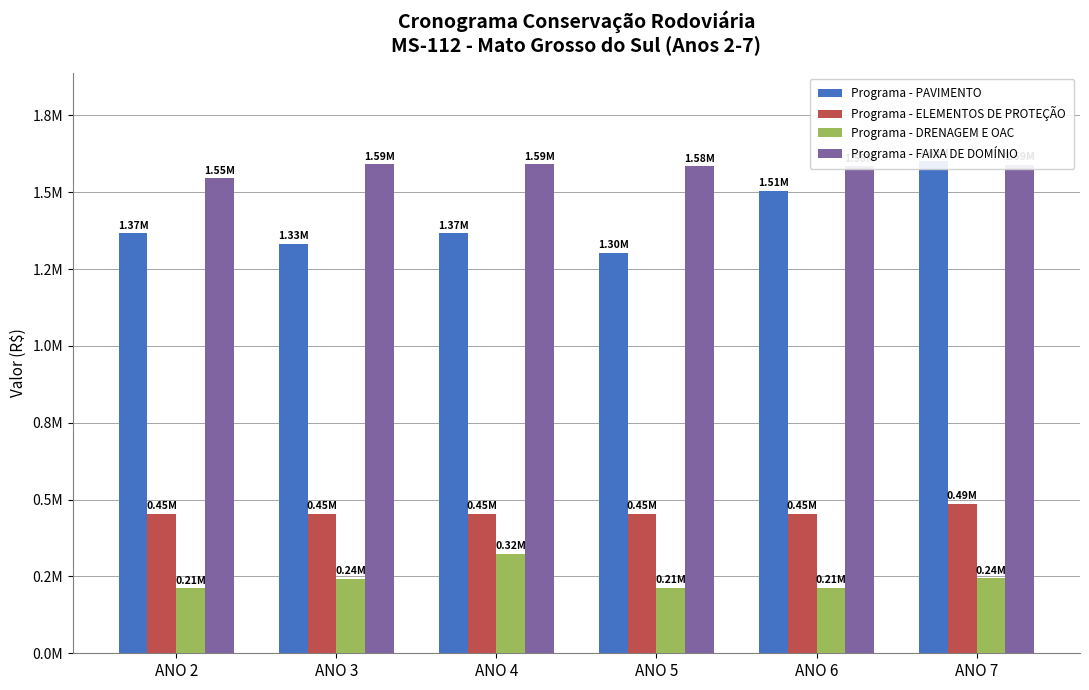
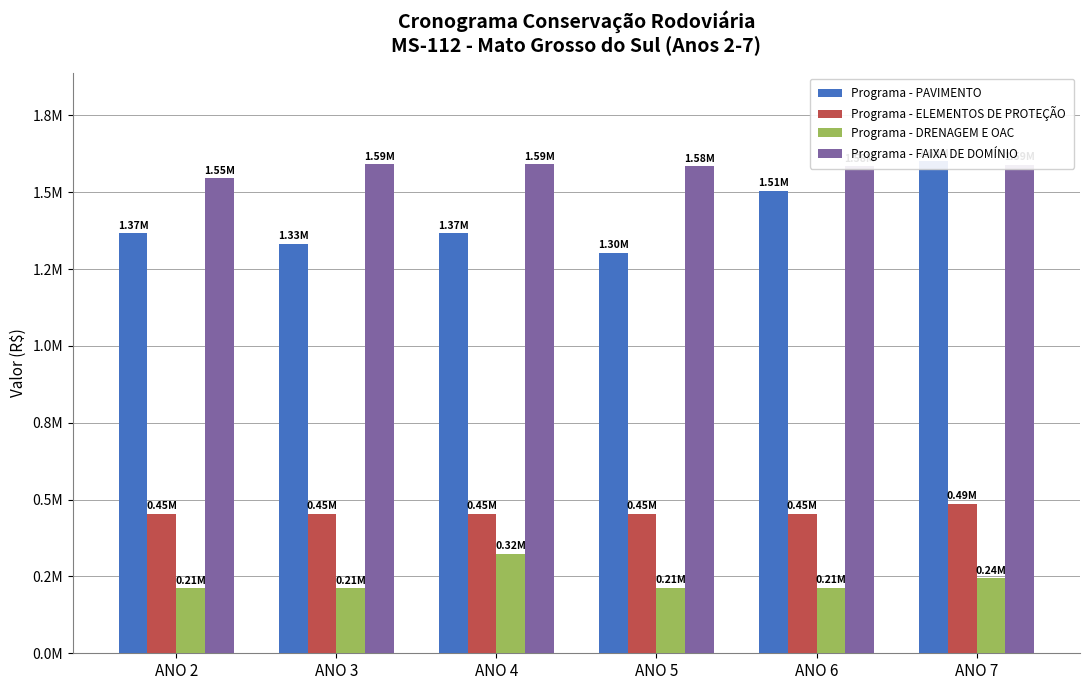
  {
    "Programa - PAVIMENTO": {
      "ANO 2": "1.37M",
      "ANO 3": "1.33M",
      "ANO 4": "1.37M",
      "ANO 5": "1.30M",
      "ANO 6": "1.51M"
    },
    "Programa - ELEMENTOS DE PROTEÇÃO": {
      "ANO 2": "0.45M",
      "ANO 3": "0.45M",
      "ANO 4": "0.45M",
      "ANO 5": "0.45M",
      "ANO 6": "0.45M",
      "ANO 7": "0.49M"
    },
    "Programa - DRENAGEM E OAC": {
      "ANO 2": "0.21M",
-     "ANO 3": "0.24M",
+     "ANO 3": "0.21M",
      "ANO 4": "0.32M",
      "ANO 5": "0.21M",
      "ANO 6": "0.21M",
      "ANO 7": "0.24M"
    },
    "Programa - FAIXA DE DOMÍNIO": {
      "ANO 2": "1.55M",
      "ANO 3": "1.59M",
      "ANO 4": "1.59M",
      "ANO 5": "1.58M"
    }
  }
